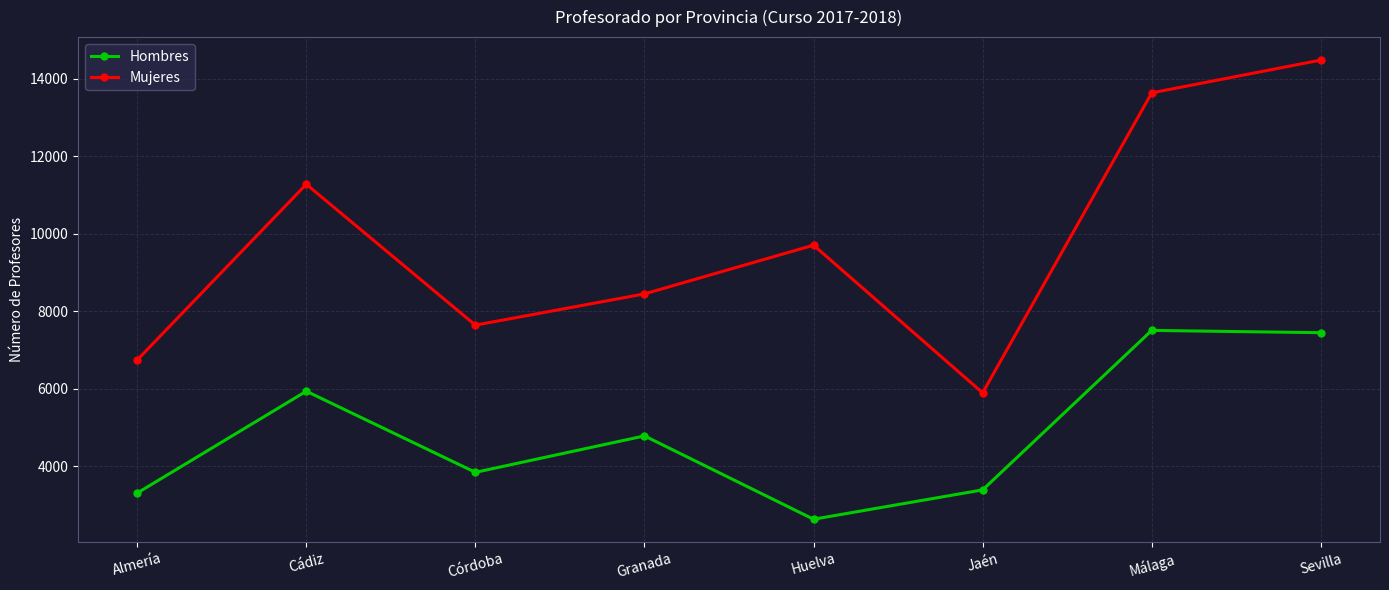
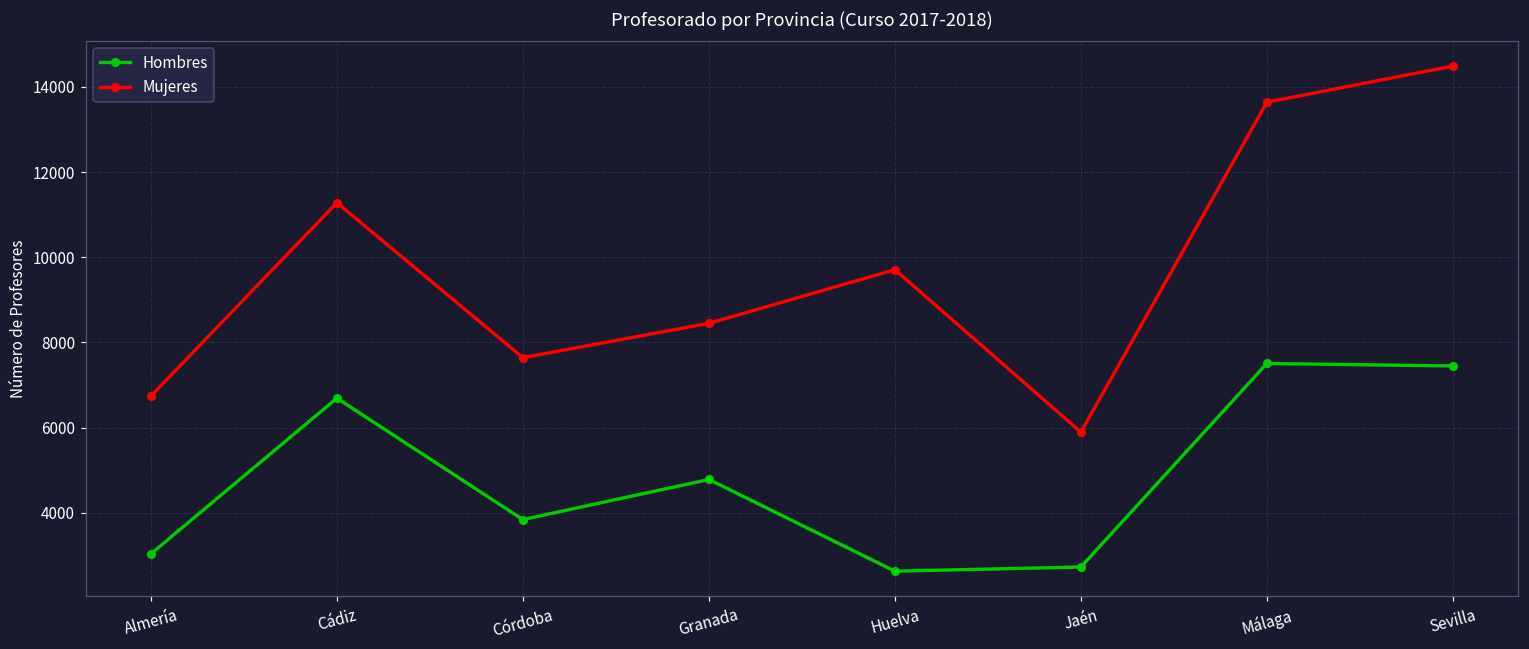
  {
    "Hombres": {
-     "Almería": 3300,
-     "Cádiz": 5900,
+     "Almería": 3000,
+     "Cádiz": 6700,
      "Córdoba": 3800,
      "Granada": 4800,
      "Huelva": 2600,
-     "Jaén": 3400,
+     "Jaén": 2700,
      "Málaga": 7500,
      "Sevilla": 7400
    },
    "Mujeres": {
      "Almería": 6700,
      "Cádiz": 11300,
      "Córdoba": 7600,
      "Granada": 8400,
      "Huelva": 9700,
      "Jaén": 5900,
      "Málaga": 13600,
      "Sevilla": 14500
    }
  }
